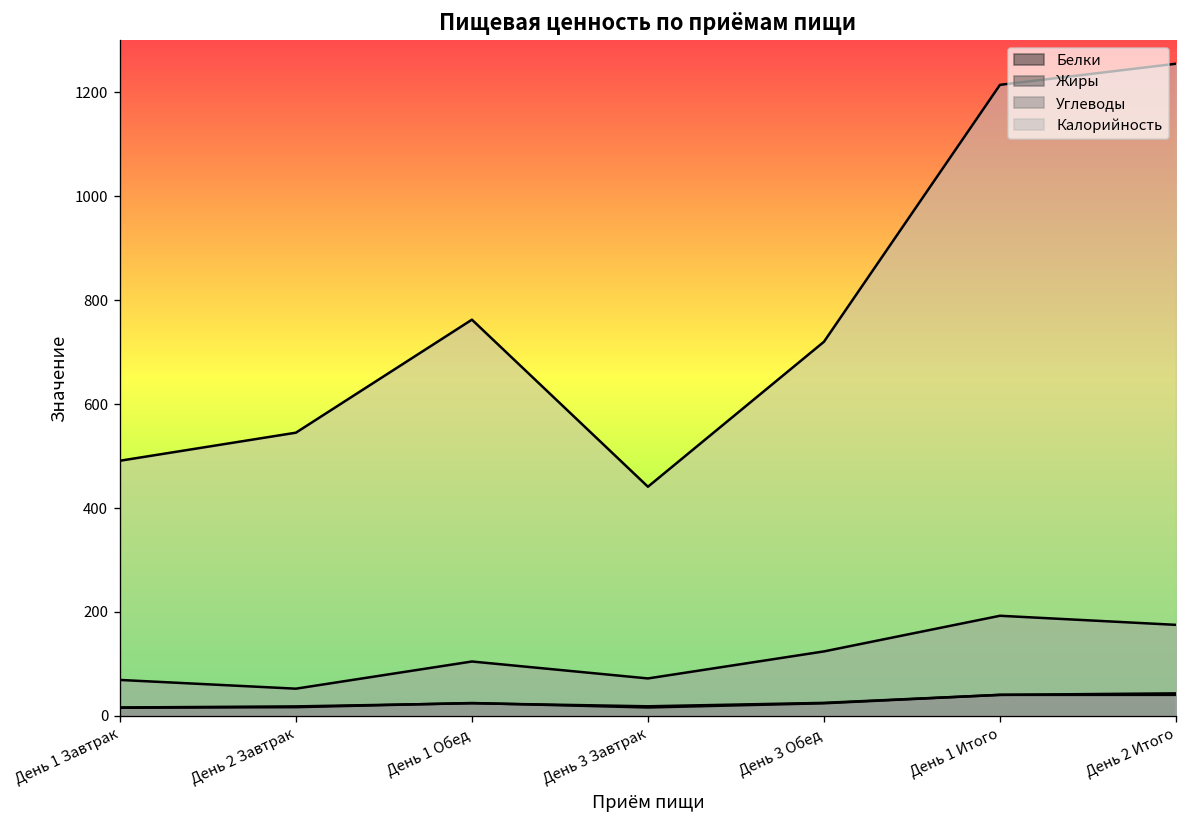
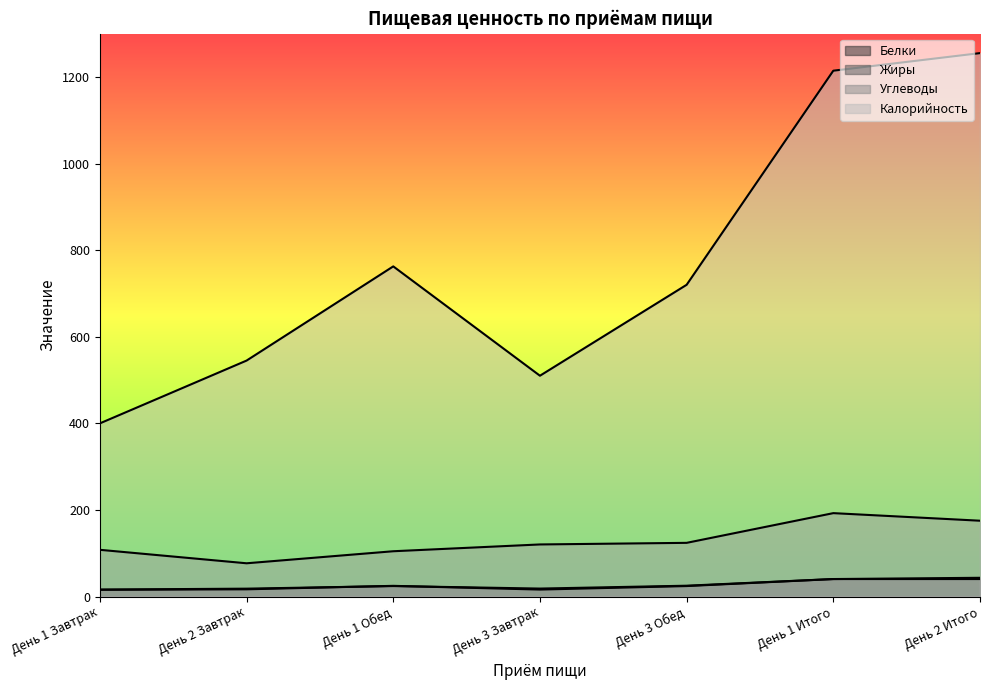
  {
    "Углеводы": {
-     "День 1 Завтрак": 70,
-     "День 2 Завтрак": 50,
+     "День 1 Завтрак": 110,
+     "День 2 Завтрак": 80,
      "День 1 Обед": 100,
-     "День 3 Завтрак": 70,
+     "День 3 Завтрак": 120,
      "День 3 Обед": 120,
      "День 1 Итого": 190,
      "День 2 Итого": 180
    },
    "Калорийность": {
-     "День 1 Завтрак": 490,
+     "День 1 Завтрак": 400,
      "День 2 Завтрак": 550,
      "День 1 Обед": 760,
-     "День 3 Завтрак": 440,
+     "День 3 Завтрак": 510,
      "День 3 Обед": 720,
      "День 1 Итого": 1210,
      "День 2 Итого": 1260
    }
  }
